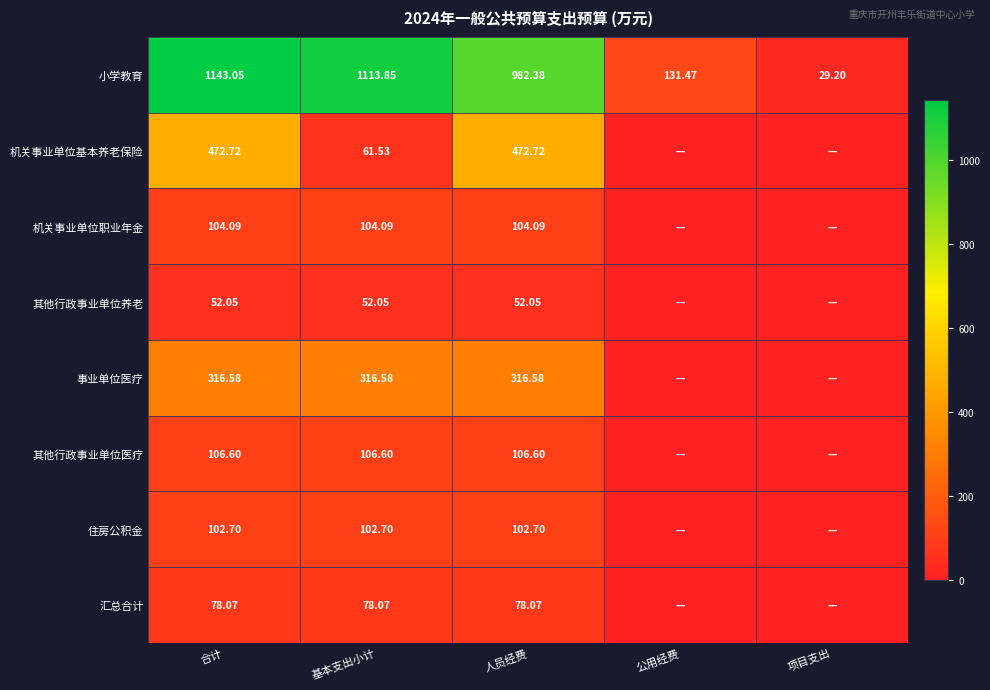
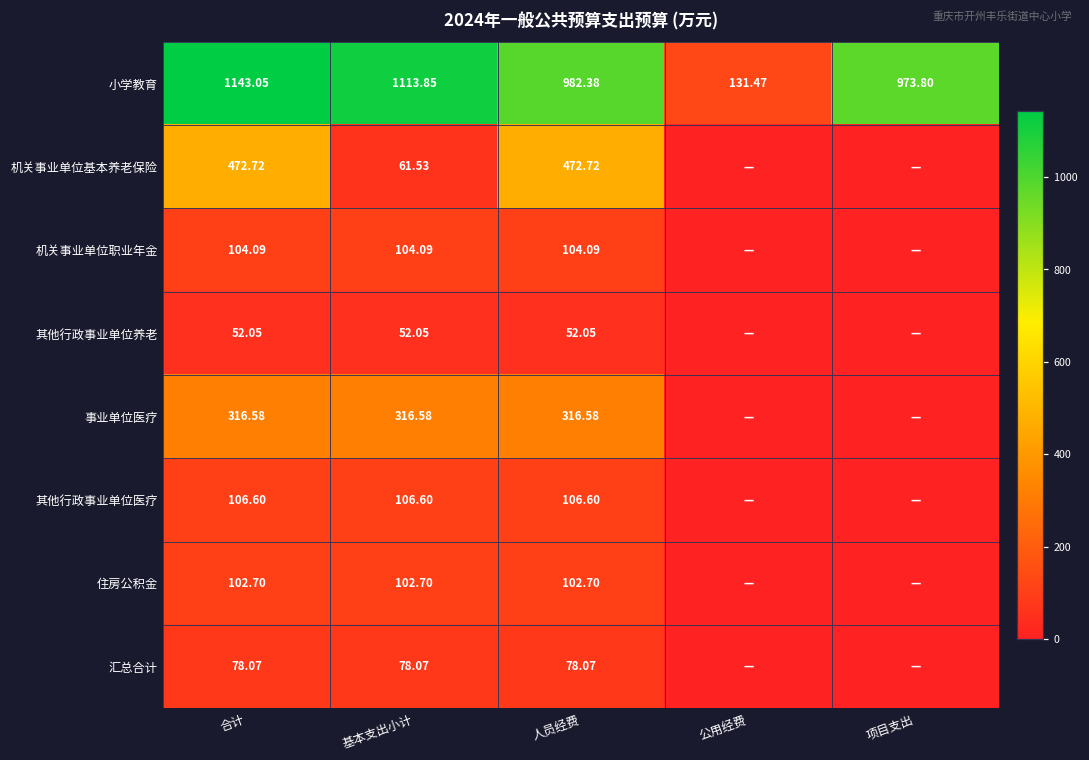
  {
    "小学教育": {
      "合计": 1143.05,
      "基本支出小计": 1113.85,
      "人员经费": 982.38,
      "公用经费": 131.47,
-     "项目支出": 29.20
+     "项目支出": 973.80
    },
    "机关事业单位基本养老保险": {
      "合计": 472.72,
      "基本支出小计": 61.53,
      "人员经费": 472.72
    },
    "机关事业单位职业年金": {
      "合计": 104.09,
      "基本支出小计": 104.09,
      "人员经费": 104.09
    },
    "其他行政事业单位养老": {
      "合计": 52.05,
      "基本支出小计": 52.05,
      "人员经费": 52.05
    },
    "事业单位医疗": {
      "合计": 316.58,
      "基本支出小计": 316.58,
      "人员经费": 316.58
    },
    "其他行政事业单位医疗": {
      "合计": 106.60,
      "基本支出小计": 106.60,
      "人员经费": 106.60
    },
    "住房公积金": {
      "合计": 102.70,
      "基本支出小计": 102.70,
      "人员经费": 102.70
    },
    "汇总合计": {
      "合计": 78.07,
      "基本支出小计": 78.07,
      "人员经费": 78.07
    }
  }
